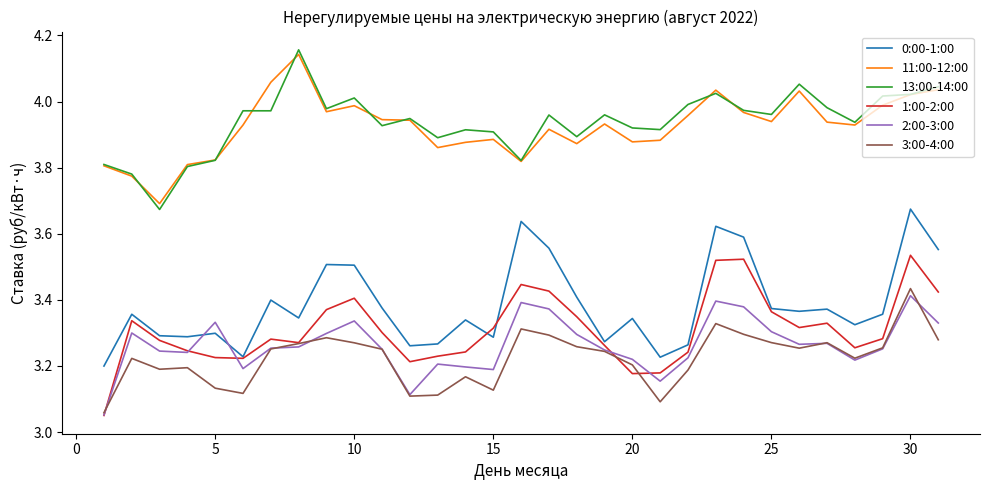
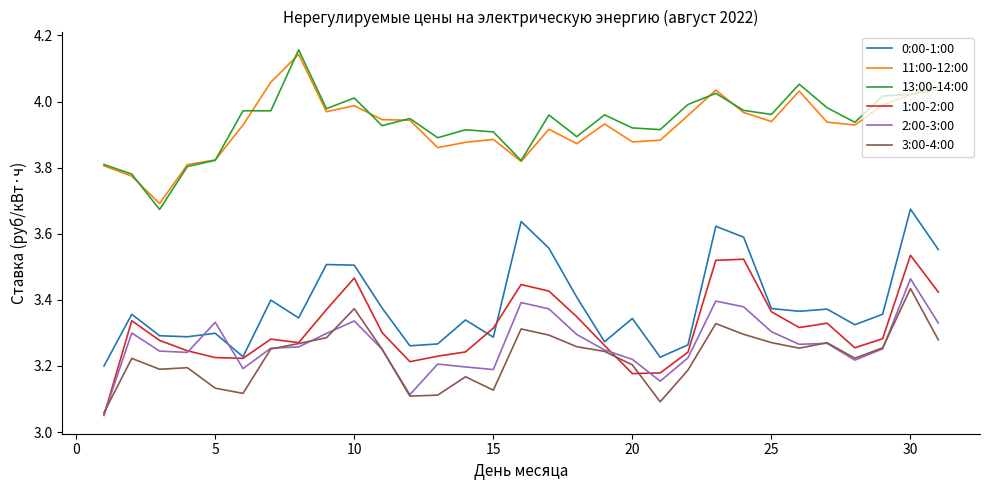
  {
    "0:00-1:00": {
      "5": 3.30,
      "10": 3.50,
      "15": 3.29,
      "20": 3.34,
      "25": 3.37,
      "30": 3.67
    },
    "11:00-12:00": {
      "10": 3.99,
      "15": 3.89,
      "20": 3.88,
      "25": 3.94
    },
    "13:00-14:00": {
      "10": 4.01,
      "15": 3.91,
      "20": 3.92,
      "25": 3.96
    },
    "1:00-2:00": {
      "5": 3.23,
-     "10": 3.41,
+     "10": 3.47,
      "15": 3.31,
      "20": 3.18,
      "25": 3.36,
      "30": 3.53
    },
    "2:00-3:00": {
      "5": 3.33,
      "10": 3.34,
      "15": 3.19,
      "20": 3.22,
      "25": 3.30,
-     "30": 3.41
+     "30": 3.46
    },
    "3:00-4:00": {
      "5": 3.13,
-     "10": 3.27,
+     "10": 3.37,
      "15": 3.13,
      "20": 3.20,
      "25": 3.27,
      "30": 3.43
    }
  }
